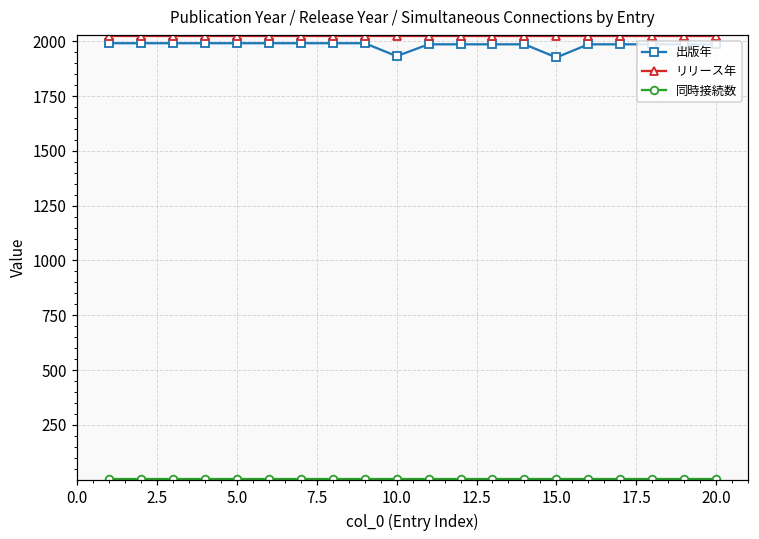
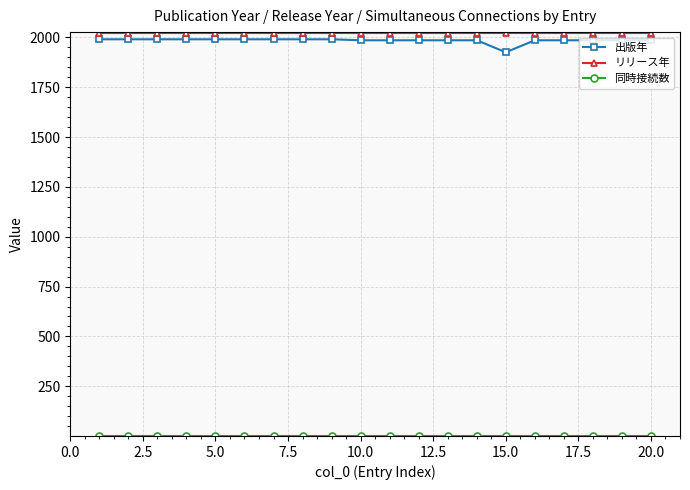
  {
    "出版年": {
      "5.0": 1990,
-     "10.0": 1930,
+     "10.0": 1990,
      "15.0": 1930
    },
    "リリース年": {
      "5.0": 2020,
      "10.0": 2020,
      "15.0": 2020,
      "20.0": 2020
    },
    "同時接続数": {
      "5.0": 0,
      "10.0": 0,
      "15.0": 0,
      "20.0": 0
    }
  }
